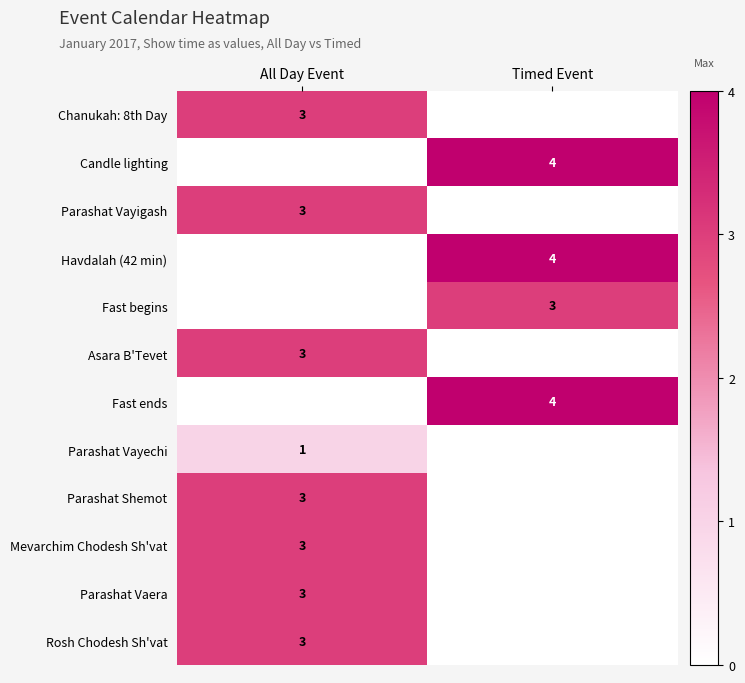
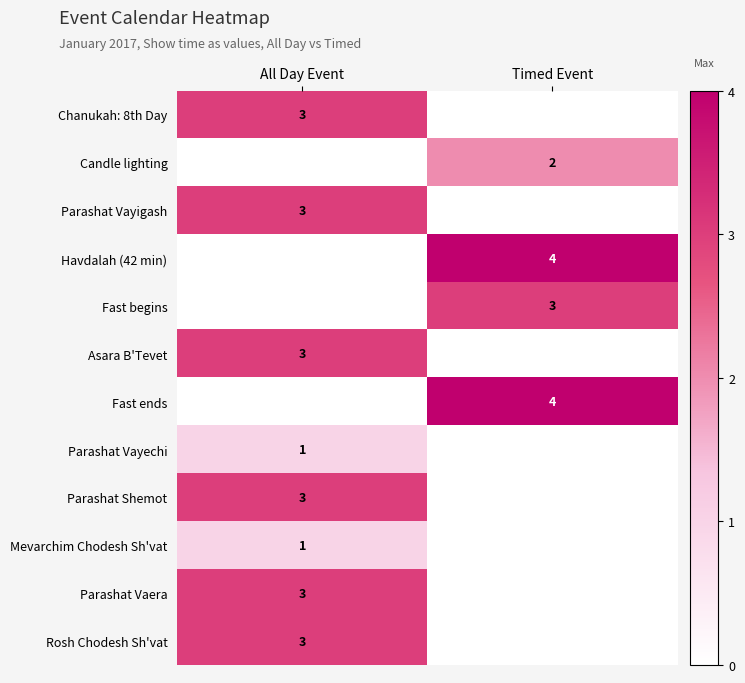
  {
    "Chanukah: 8th Day": {
      "All Day Event": 3
    },
    "Candle lighting": {
-     "Timed Event": 4
+     "Timed Event": 2
    },
    "Parashat Vayigash": {
      "All Day Event": 3
    },
    "Havdalah (42 min)": {
      "Timed Event": 4
    },
    "Fast begins": {
      "Timed Event": 3
    },
    "Asara B'Tevet": {
      "All Day Event": 3
    },
    "Fast ends": {
      "Timed Event": 4
    },
    "Parashat Vayechi": {
      "All Day Event": 1
    },
    "Parashat Shemot": {
      "All Day Event": 3
    },
    "Mevarchim Chodesh Sh'vat": {
-     "All Day Event": 3
+     "All Day Event": 1
    },
    "Parashat Vaera": {
      "All Day Event": 3
    },
    "Rosh Chodesh Sh'vat": {
      "All Day Event": 3
    }
  }
